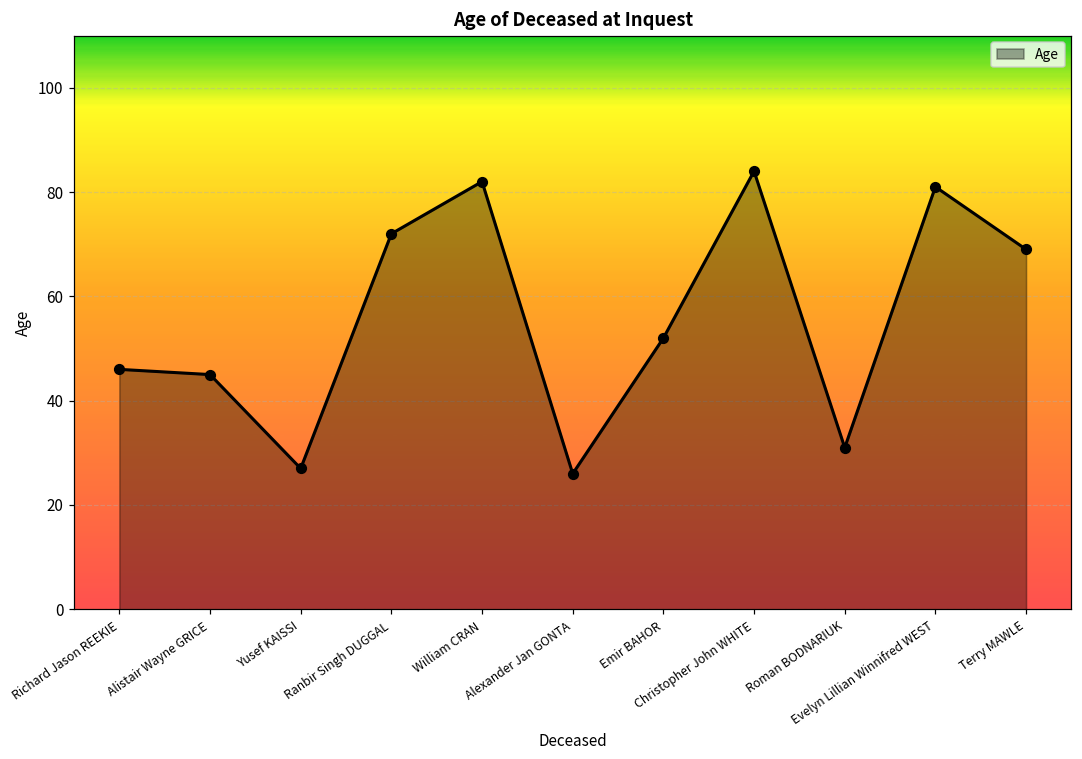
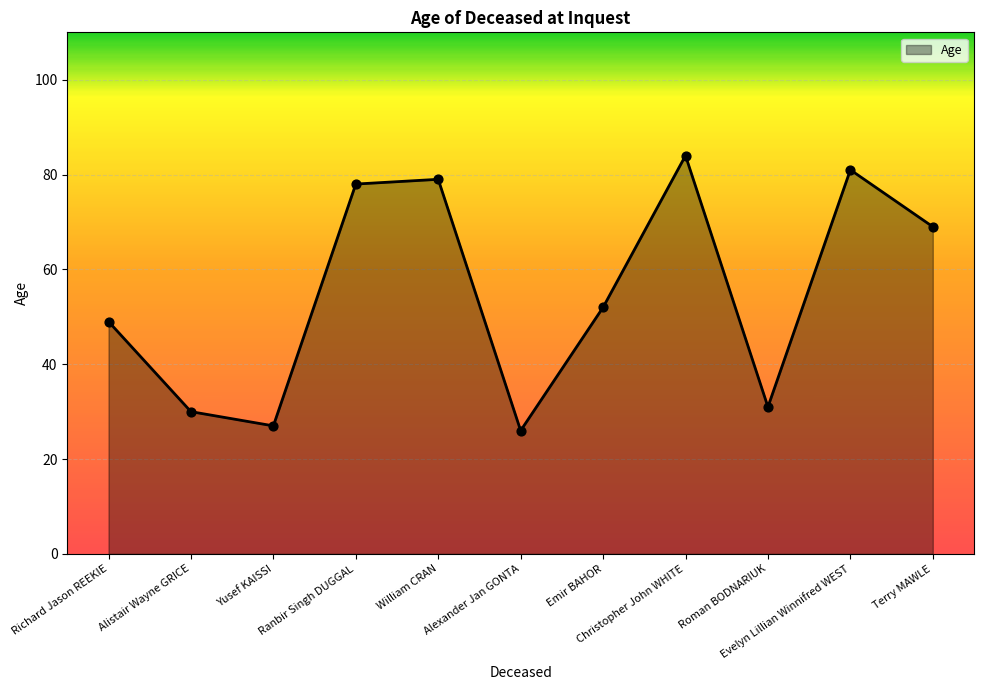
  {
-   "Richard Jason REEKIE": 46,
-   "Alistair Wayne GRICE": 45,
+   "Richard Jason REEKIE": 49,
+   "Alistair Wayne GRICE": 30,
    "Yusef KAISSI": 27,
-   "Ranbir Singh DUGGAL": 72,
-   "William CRAN": 82,
+   "Ranbir Singh DUGGAL": 78,
+   "William CRAN": 79,
    "Alexander Jan GONTA": 26,
    "Emir BAHOR": 52,
    "Christopher John WHITE": 84,
    "Roman BODNARIUK": 31,
    "Evelyn Lillian Winnifred WEST": 81,
    "Terry MAWLE": 69
  }
